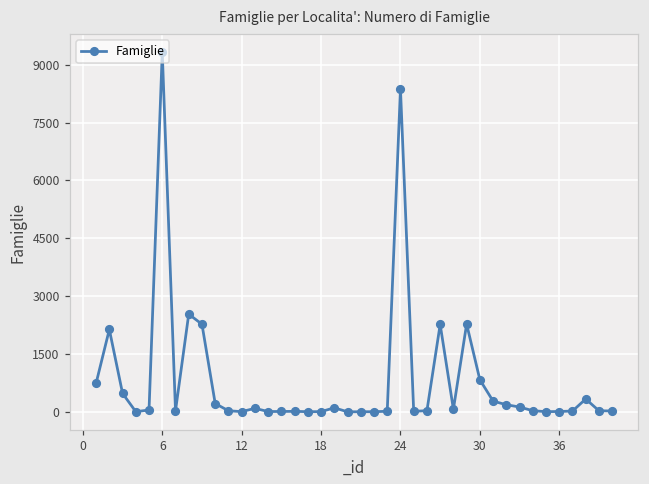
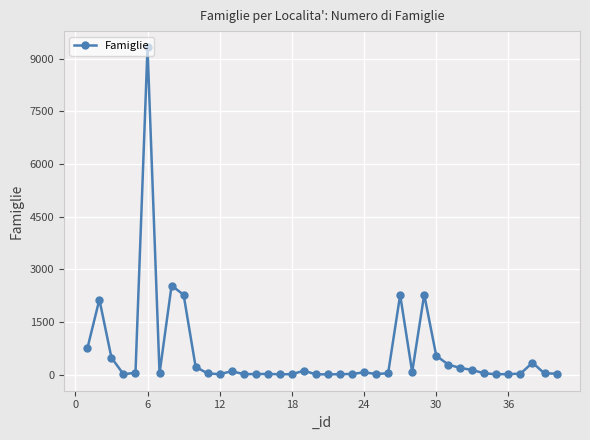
  {
    "12": 0,
    "18": 0,
-   "24": 8400,
-   "30": 800,
+   "24": 100,
+   "30": 500,
    "36": 0
  }
